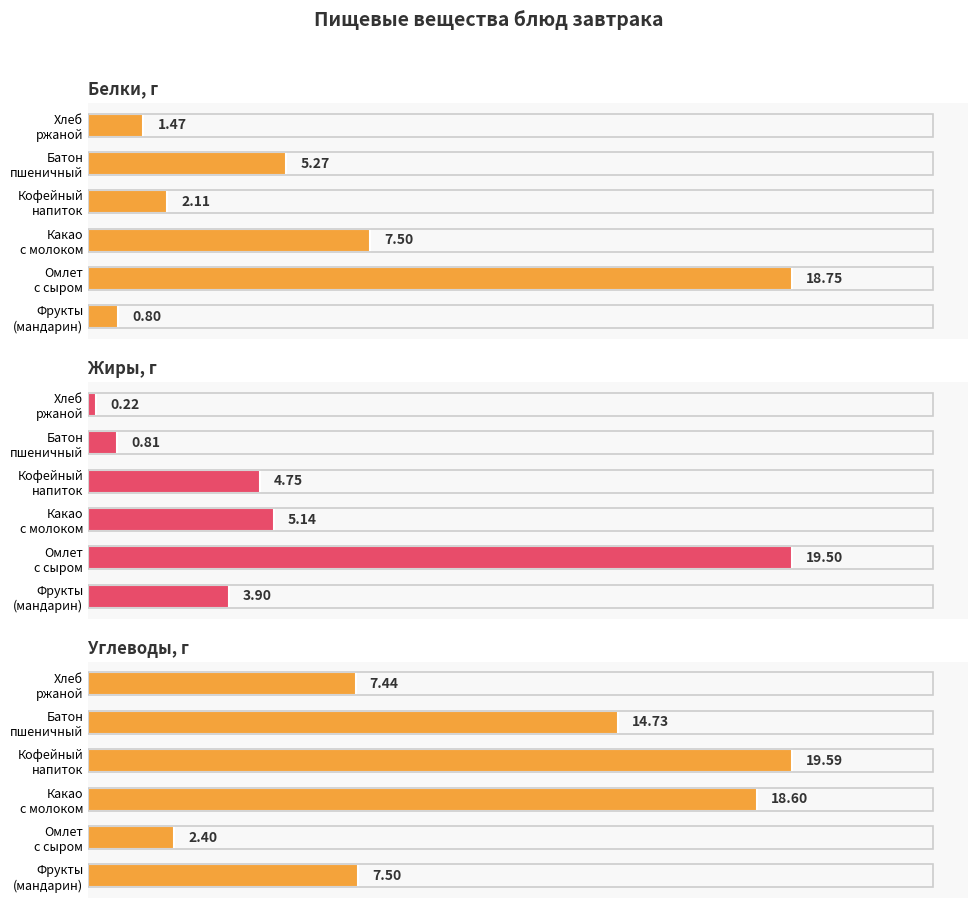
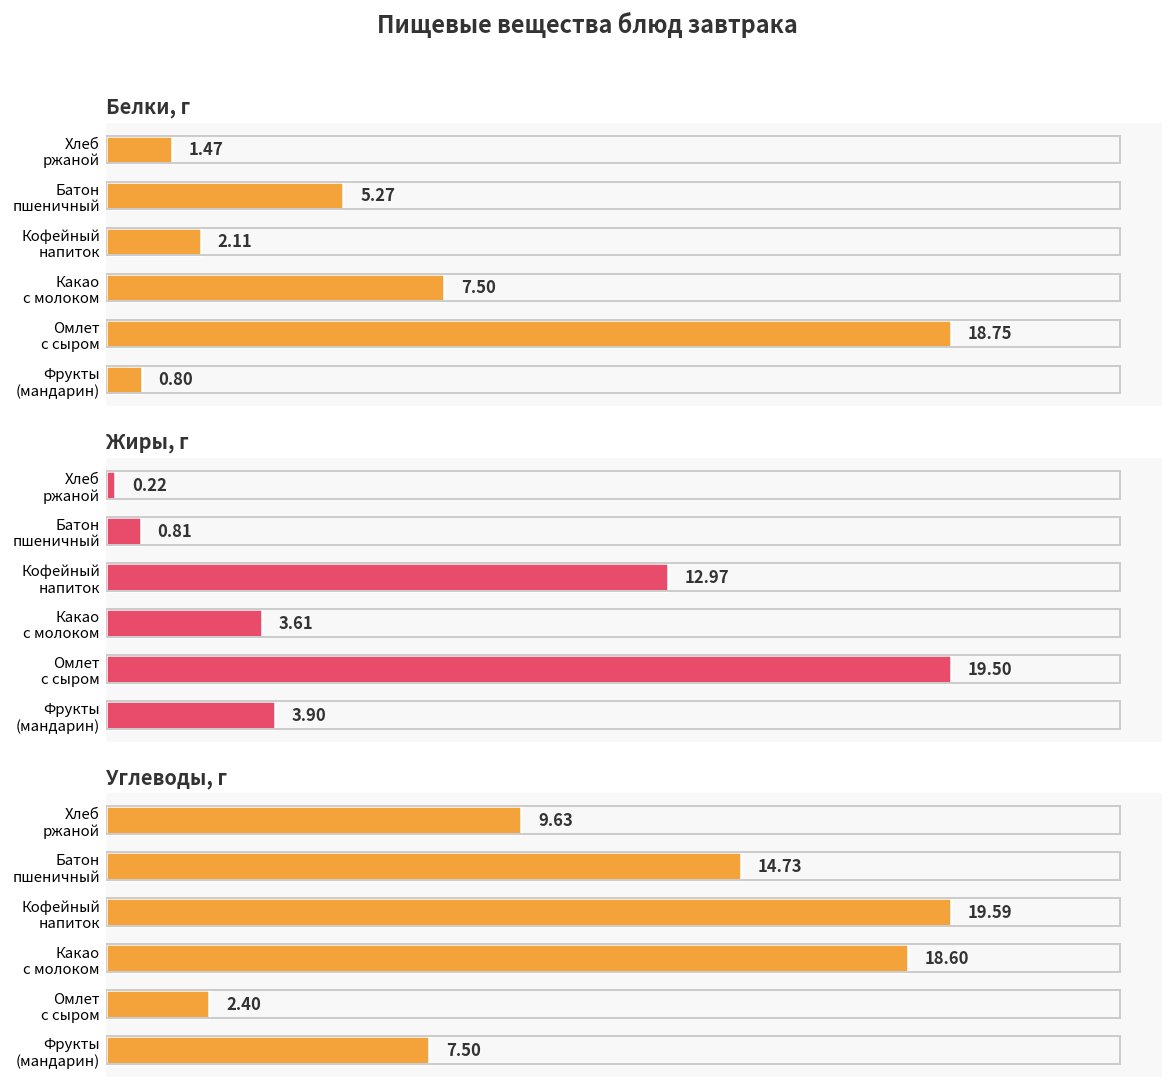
  {
    "Белки, г": {
      "Хлеб ржаной": 1.47,
      "Батон пшеничный": 5.27,
      "Кофейный напиток": 2.11,
      "Какао с молоком": 7.50,
      "Омлет с сыром": 18.75,
      "Фрукты (мандарин)": 0.80
    },
    "Жиры, г": {
      "Хлеб ржаной": 0.22,
      "Батон пшеничный": 0.81,
-     "Кофейный напиток": 4.75,
-     "Какао с молоком": 5.14,
+     "Кофейный напиток": 12.97,
+     "Какао с молоком": 3.61,
      "Омлет с сыром": 19.50,
      "Фрукты (мандарин)": 3.90
    },
    "Углеводы, г": {
-     "Хлеб ржаной": 7.44,
+     "Хлеб ржаной": 9.63,
      "Батон пшеничный": 14.73,
      "Кофейный напиток": 19.59,
      "Какао с молоком": 18.60,
      "Омлет с сыром": 2.40,
      "Фрукты (мандарин)": 7.50
    }
  }
